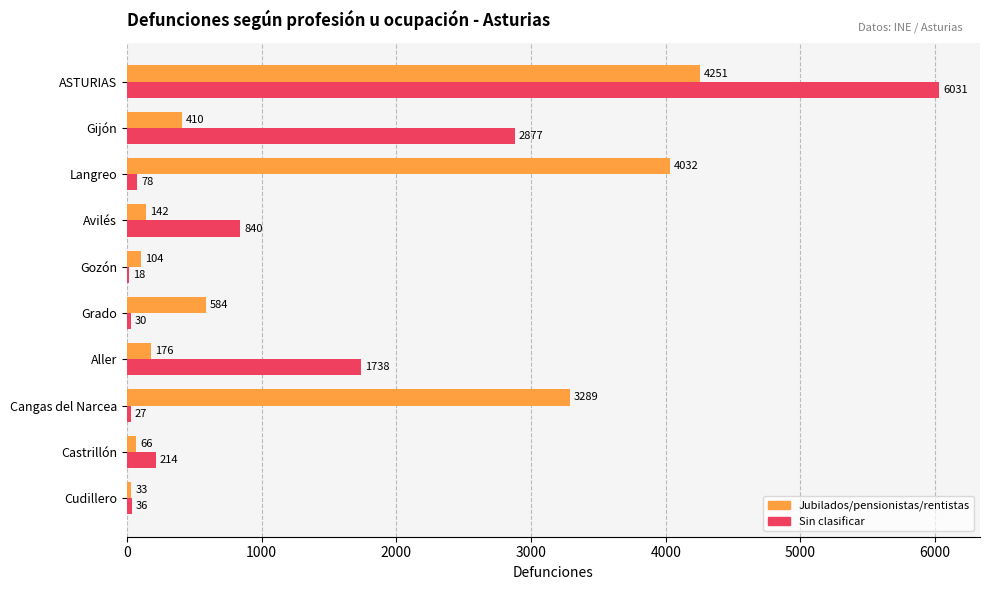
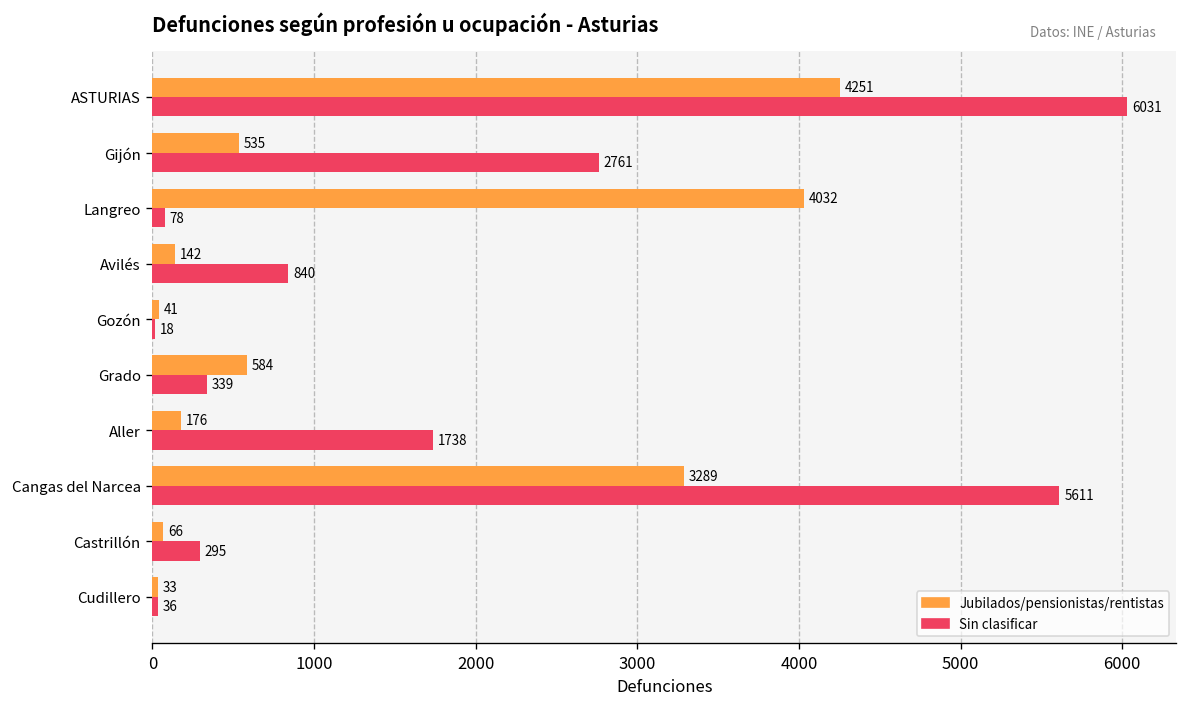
  {
    "Jubilados/pensionistas/rentistas": {
      "ASTURIAS": 4251,
-     "Gijón": 410,
+     "Gijón": 535,
      "Langreo": 4032,
      "Avilés": 142,
-     "Gozón": 104,
+     "Gozón": 41,
      "Grado": 584,
      "Aller": 176,
      "Cangas del Narcea": 3289,
      "Castrillón": 66,
      "Cudillero": 33
    },
    "Sin clasificar": {
      "ASTURIAS": 6031,
-     "Gijón": 2877,
+     "Gijón": 2761,
      "Langreo": 78,
      "Avilés": 840,
      "Gozón": 18,
-     "Grado": 30,
+     "Grado": 339,
      "Aller": 1738,
-     "Cangas del Narcea": 27,
-     "Castrillón": 214,
+     "Cangas del Narcea": 5611,
+     "Castrillón": 295,
      "Cudillero": 36
    }
  }
